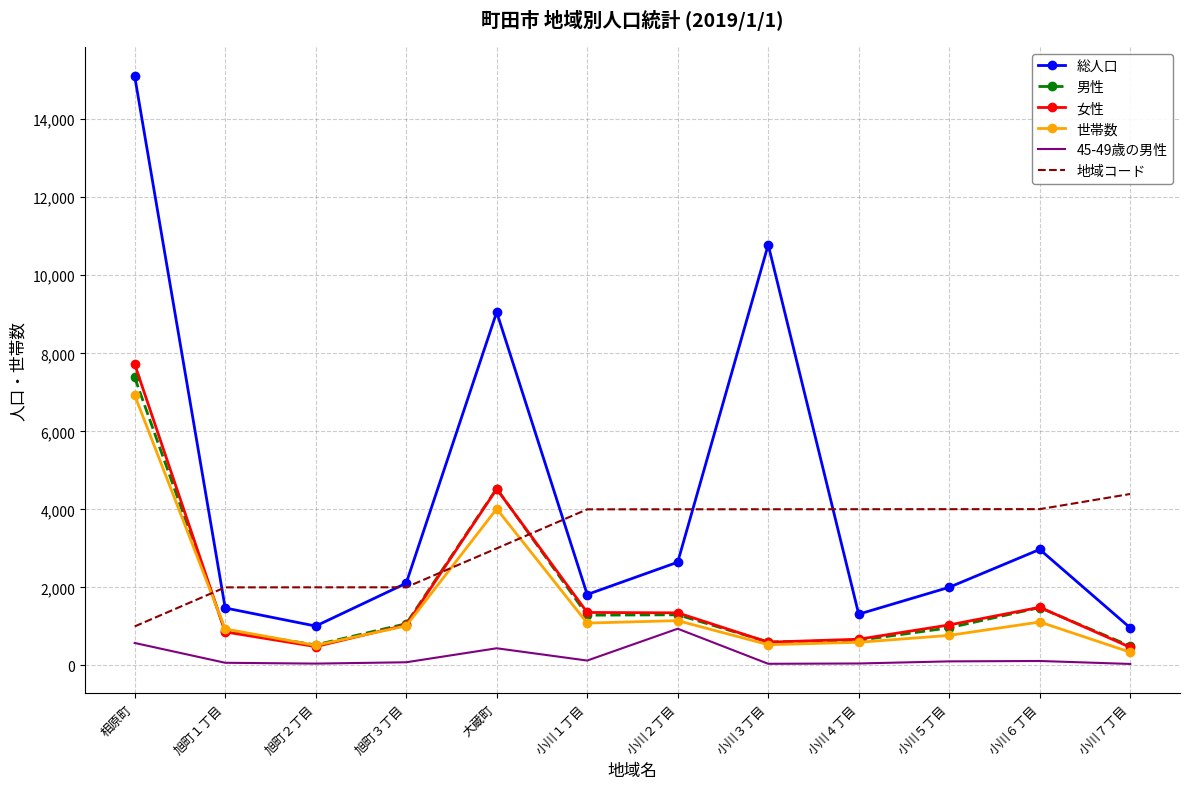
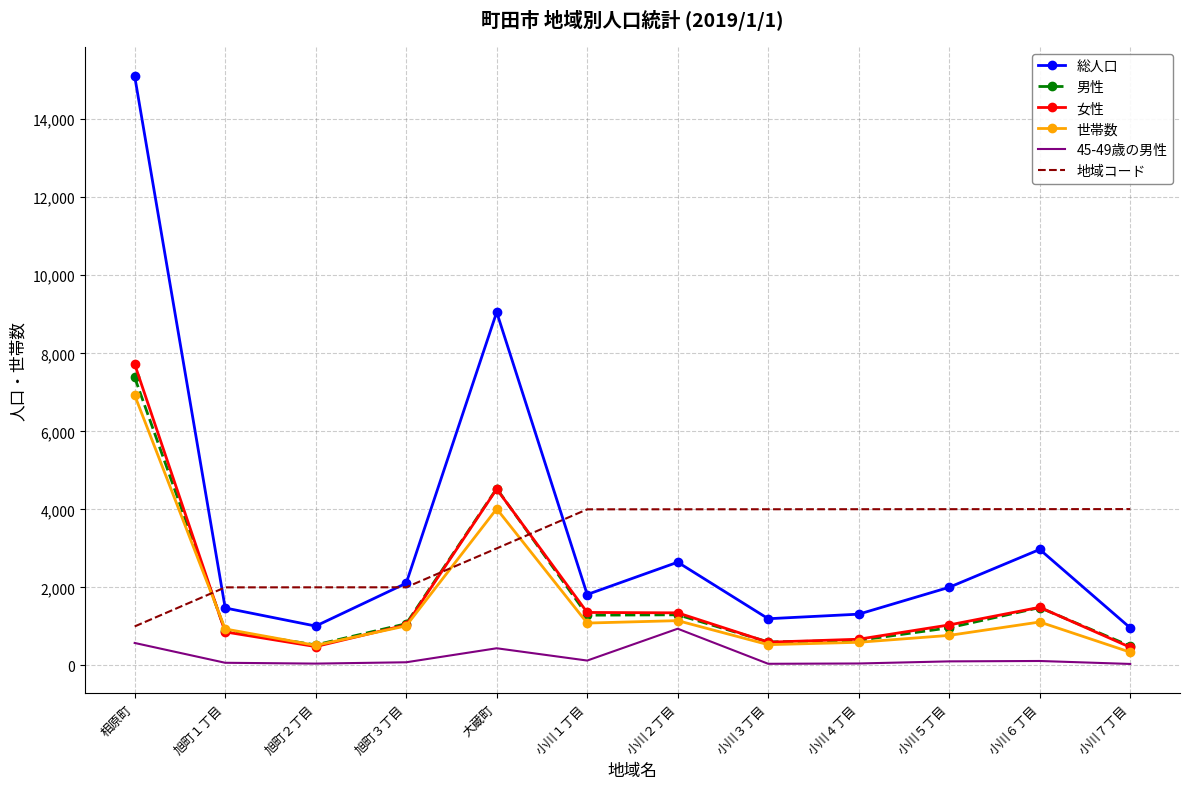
  {
    "総人口": {
      "相原町": "15,100",
      "旭町１丁目": "1,500",
      "旭町２丁目": "1,000",
      "旭町３丁目": "2,100",
      "大蔵町": "9,100",
      "小川１丁目": "1,800",
      "小川２丁目": "2,600",
-     "小川３丁目": "10,800",
+     "小川３丁目": "1,200",
      "小川４丁目": "1,300",
      "小川５丁目": "2,000",
      "小川６丁目": "3,000",
      "小川７丁目": "1,000"
    },
    "男性": {
      "相原町": "7,400",
      "小川１丁目": "1,300",
      "小川５丁目": "1,000"
    },
    "女性": {
      "相原町": "7,700",
      "小川１丁目": "1,400",
      "小川５丁目": "1,000"
    },
    "世帯数": {
      "相原町": "6,900",
      "大蔵町": "4,000",
      "小川１丁目": "1,100",
      "小川２丁目": "1,100",
      "小川５丁目": "800",
      "小川６丁目": "1,100",
      "小川７丁目": "300"
    },
    "45-49歳の男性": {
      "相原町": "600",
      "旭町１丁目": "100",
      "旭町２丁目": "0",
      "旭町３丁目": "100",
      "大蔵町": "400",
      "小川１丁目": "100",
      "小川２丁目": "900",
      "小川３丁目": "0",
      "小川４丁目": "100",
      "小川５丁目": "100",
      "小川６丁目": "100",
      "小川７丁目": "0"
    },
    "地域コード": {
      "相原町": "1,000",
      "旭町１丁目": "2,000",
      "旭町２丁目": "2,000",
      "旭町３丁目": "2,000",
      "大蔵町": "3,000",
      "小川１丁目": "4,000",
      "小川２丁目": "4,000",
      "小川３丁目": "4,000",
      "小川４丁目": "4,000",
      "小川５丁目": "4,000",
      "小川６丁目": "4,000",
-     "小川７丁目": "4,400"
+     "小川７丁目": "4,000"
    }
  }
